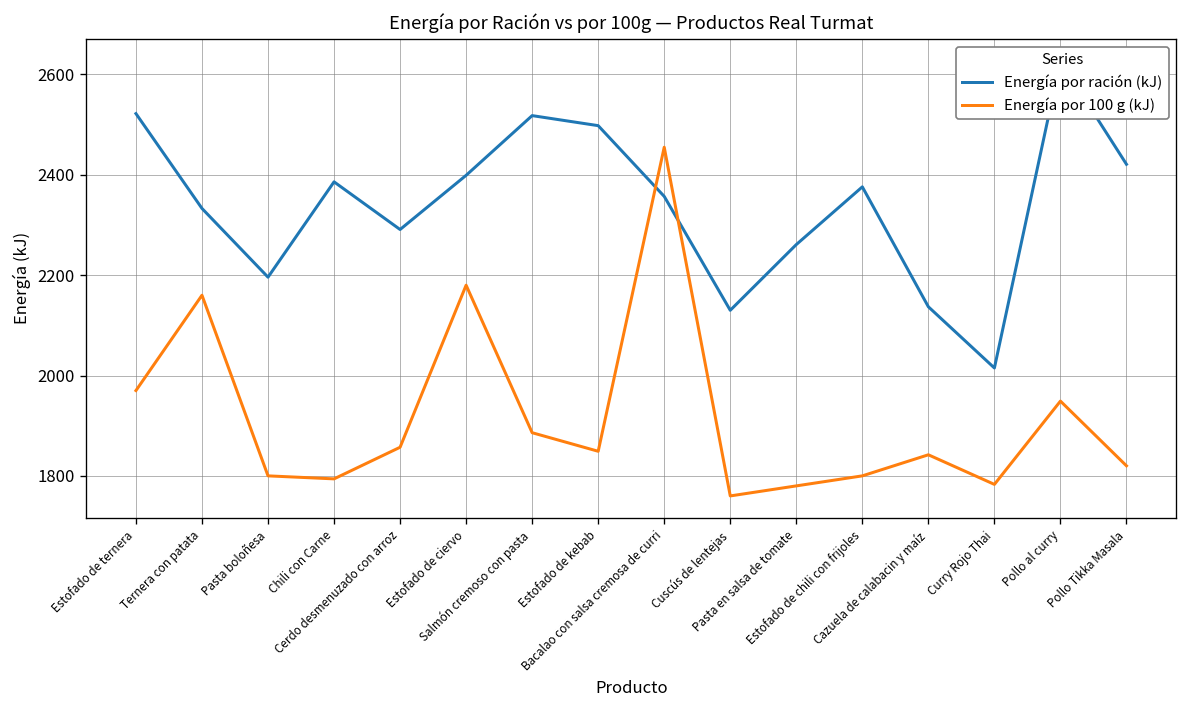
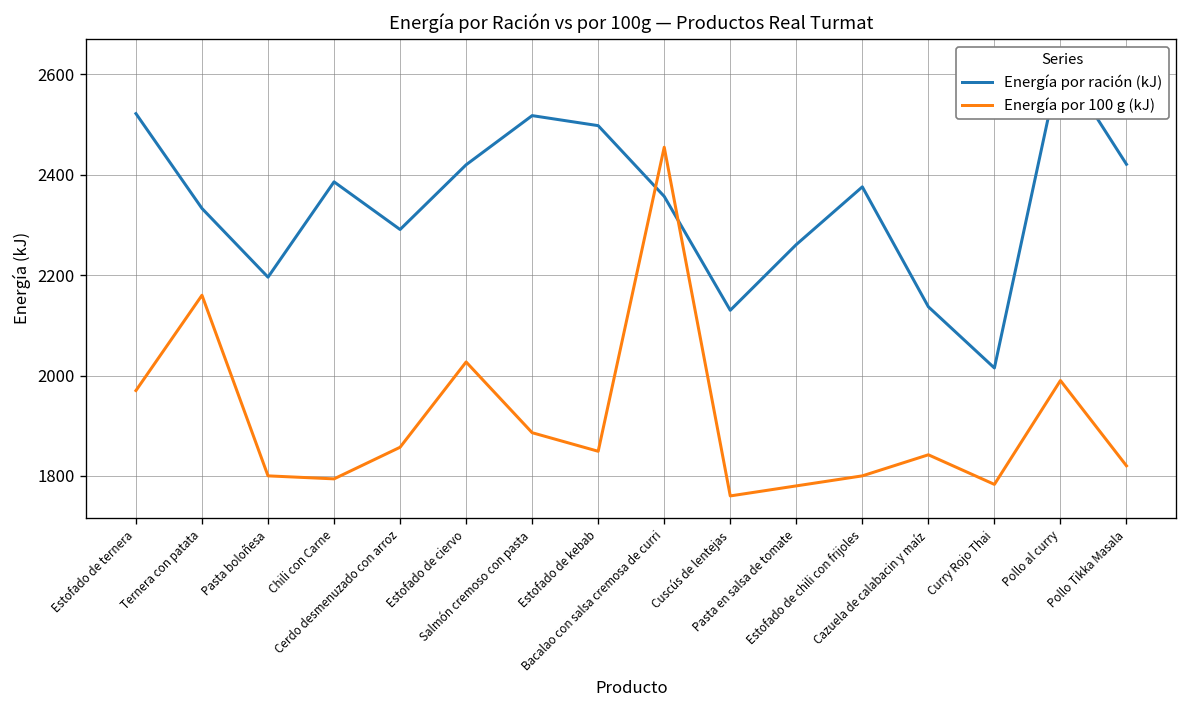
  {
    "Energía por ración (kJ)": {
      "Estofado de ternera": 2520,
      "Ternera con patata": 2330,
      "Pasta boloñesa": 2200,
      "Chili con Carne": 2390,
      "Cerdo desmenuzado con arroz": 2290,
-     "Estofado de ciervo": 2400,
+     "Estofado de ciervo": 2420,
      "Salmón cremoso con pasta": 2520,
      "Estofado de kebab": 2500,
      "Bacalao con salsa cremosa de curri": 2360,
      "Cuscús de lentejas": 2130,
      "Pasta en salsa de tomate": 2260,
      "Estofado de chili con frijoles": 2380,
      "Cazuela de calabacin y maíz": 2140,
      "Curry Rojo Thai": 2020,
      "Pollo Tikka Masala": 2420
    },
    "Energía por 100 g (kJ)": {
      "Estofado de ternera": 1970,
      "Ternera con patata": 2160,
      "Pasta boloñesa": 1800,
      "Chili con Carne": 1790,
      "Cerdo desmenuzado con arroz": 1860,
-     "Estofado de ciervo": 2180,
+     "Estofado de ciervo": 2030,
      "Salmón cremoso con pasta": 1890,
      "Estofado de kebab": 1850,
      "Bacalao con salsa cremosa de curri": 2460,
      "Cuscús de lentejas": 1760,
      "Pasta en salsa de tomate": 1780,
      "Estofado de chili con frijoles": 1800,
      "Cazuela de calabacin y maíz": 1840,
      "Curry Rojo Thai": 1780,
-     "Pollo al curry": 1950,
+     "Pollo al curry": 1990,
      "Pollo Tikka Masala": 1820
    }
  }
